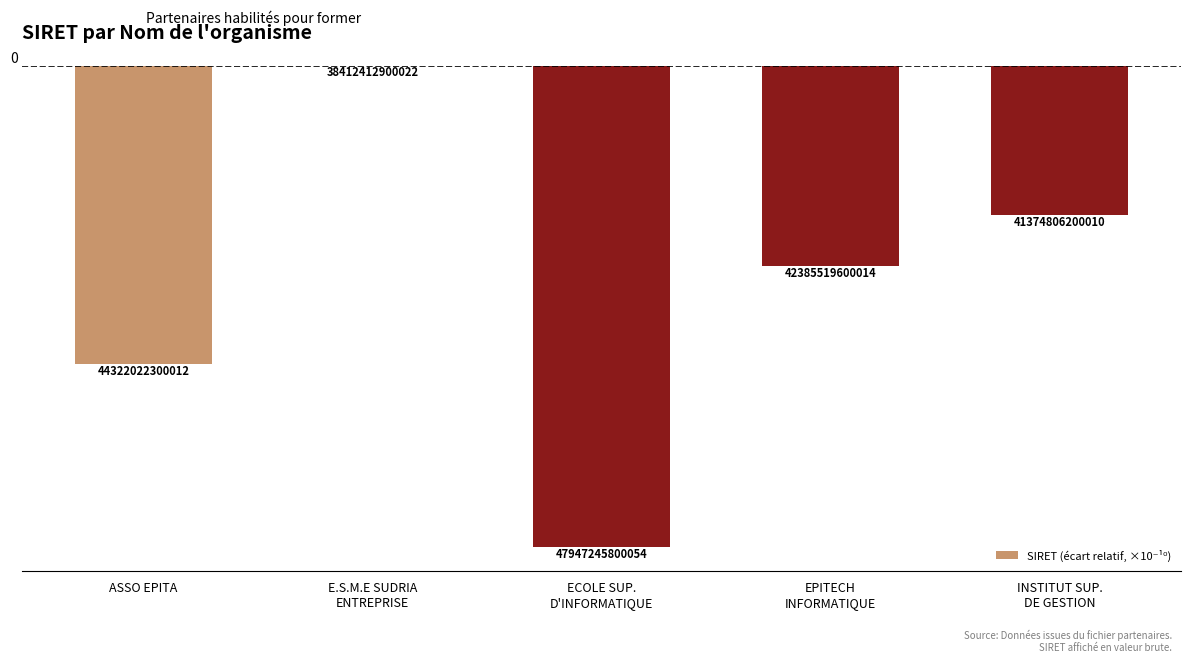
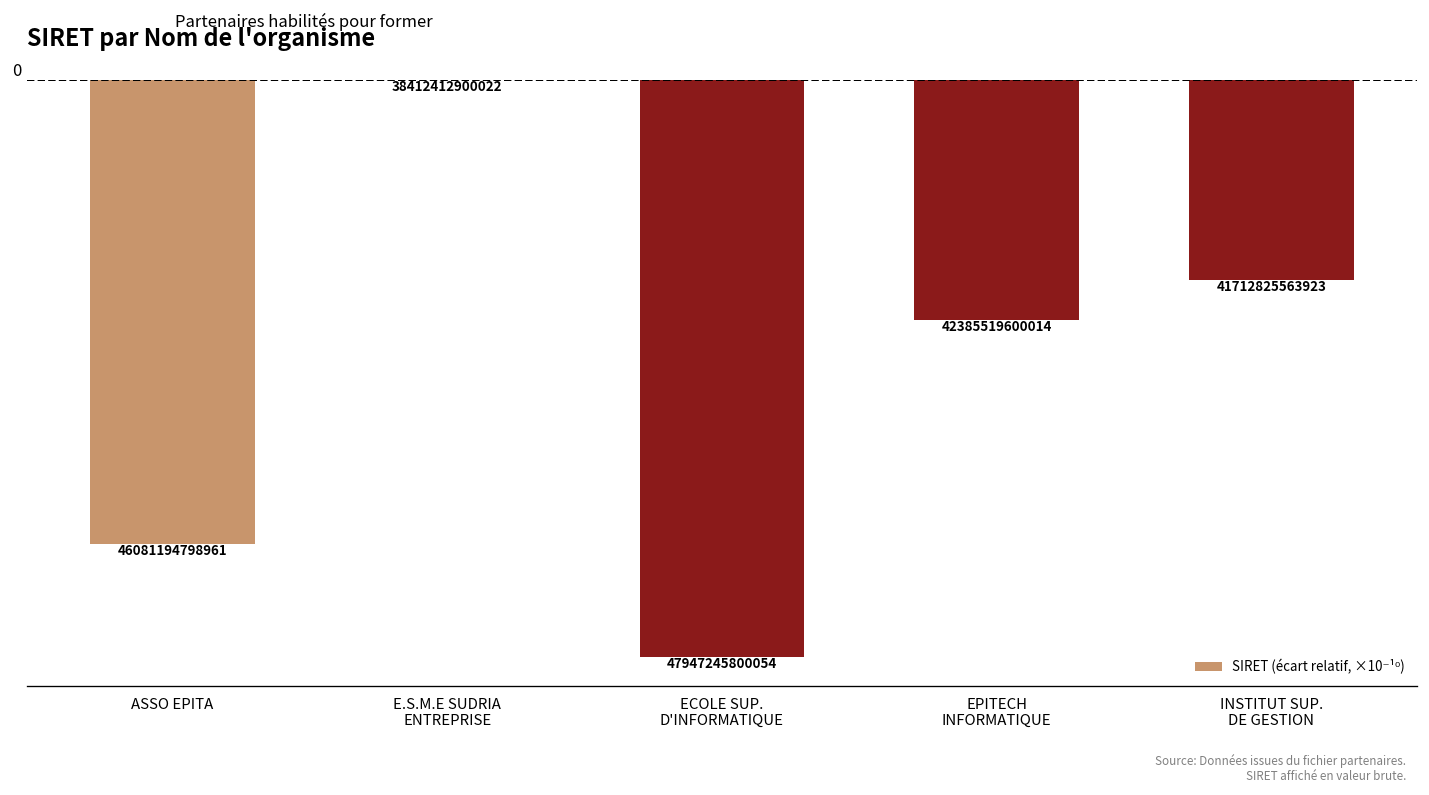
  {
-   "ASSO EPITA": 44322022300012,
-   "INSTITUT SUP. DE GESTION": 41374806200010
+   "ASSO EPITA": 46081194798961,
+   "INSTITUT SUP. DE GESTION": 41712825563923
  }
